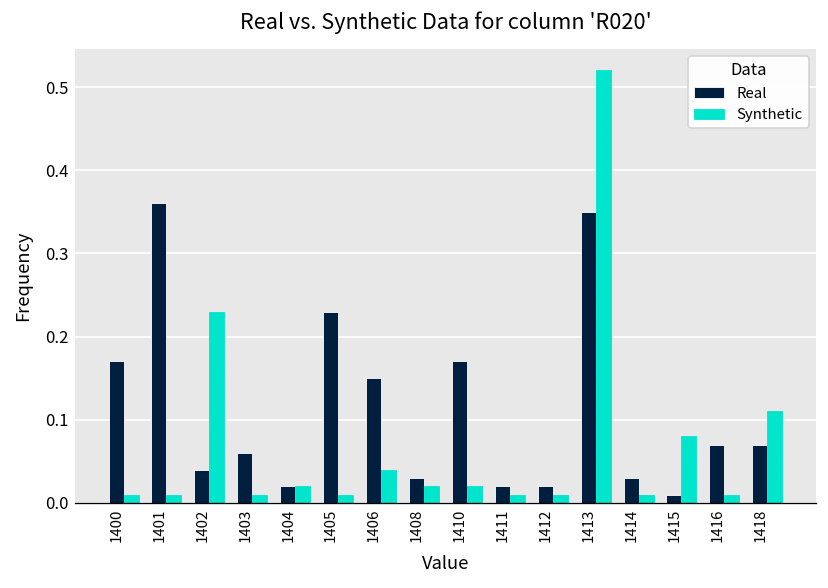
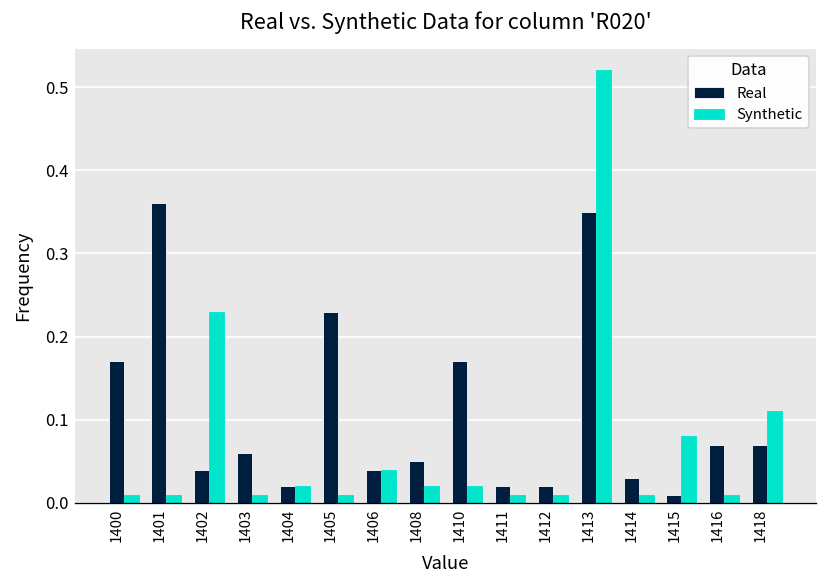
  {
    "Real": {
      "1400": 0.17,
      "1401": 0.36,
      "1402": 0.04,
      "1403": 0.06,
      "1404": 0.02,
      "1405": 0.23,
-     "1406": 0.15,
-     "1408": 0.03,
+     "1406": 0.04,
+     "1408": 0.05,
      "1410": 0.17,
      "1411": 0.02,
      "1412": 0.02,
      "1413": 0.35,
      "1414": 0.03,
      "1415": 0.01,
      "1416": 0.07,
      "1418": 0.07
    },
    "Synthetic": {
      "1400": 0.01,
      "1401": 0.01,
      "1402": 0.23,
      "1403": 0.01,
      "1404": 0.02,
      "1405": 0.01,
      "1406": 0.04,
      "1408": 0.02,
      "1410": 0.02,
      "1411": 0.01,
      "1412": 0.01,
      "1413": 0.52,
      "1414": 0.01,
      "1415": 0.08,
      "1416": 0.01,
      "1418": 0.11
    }
  }
